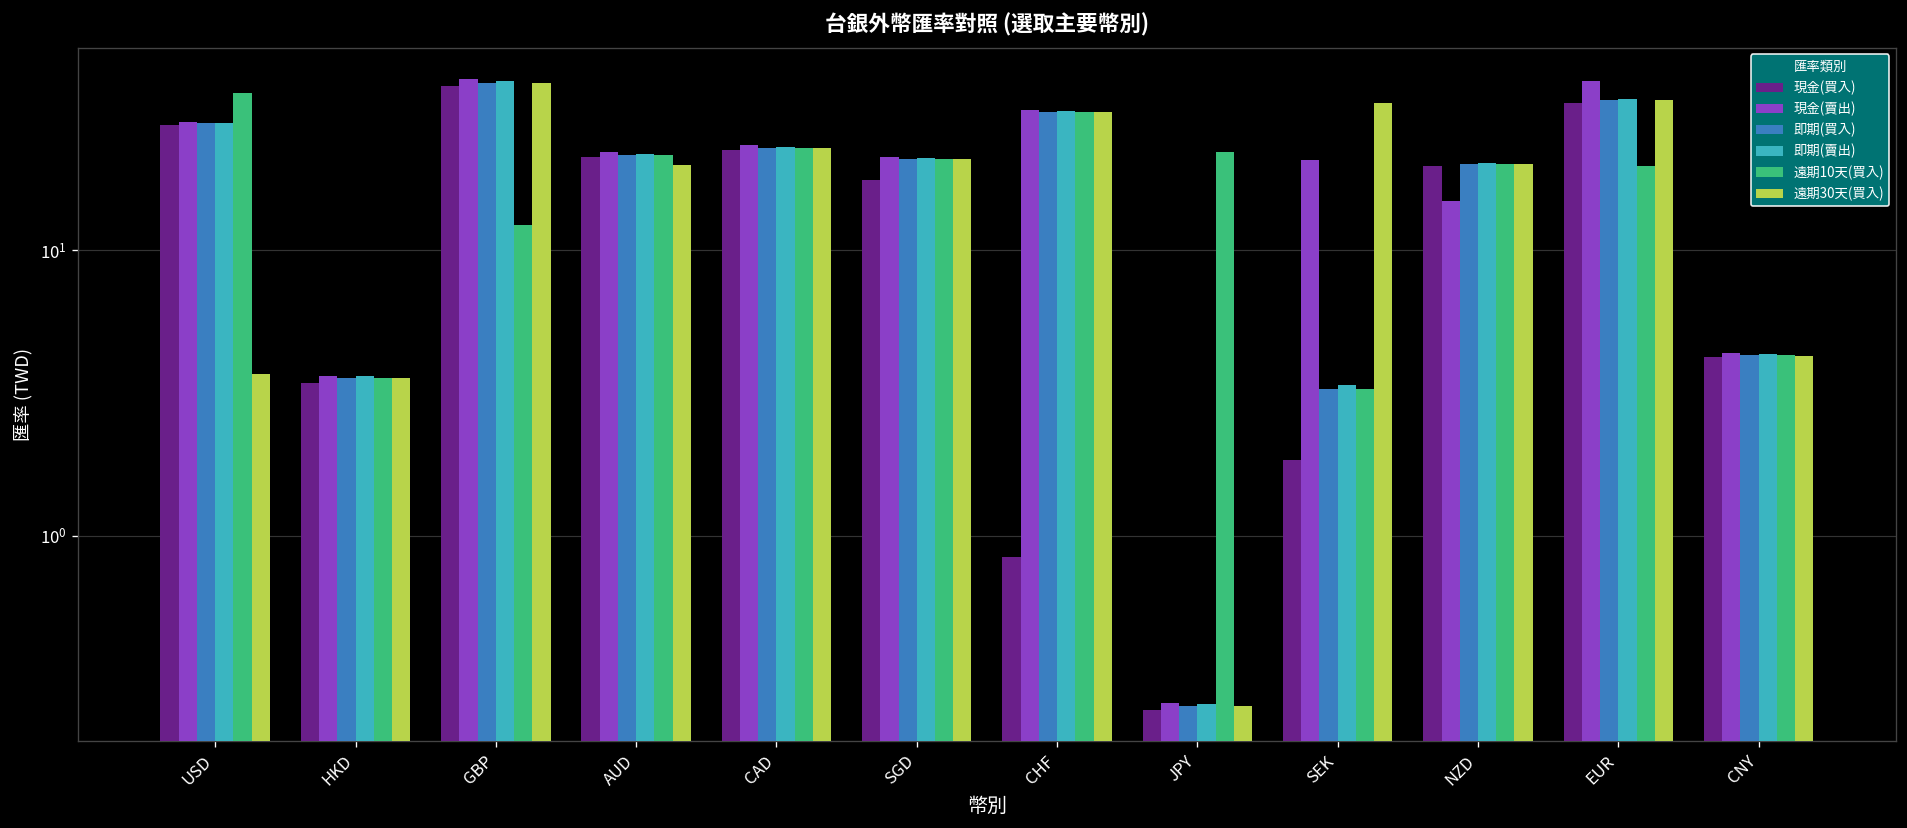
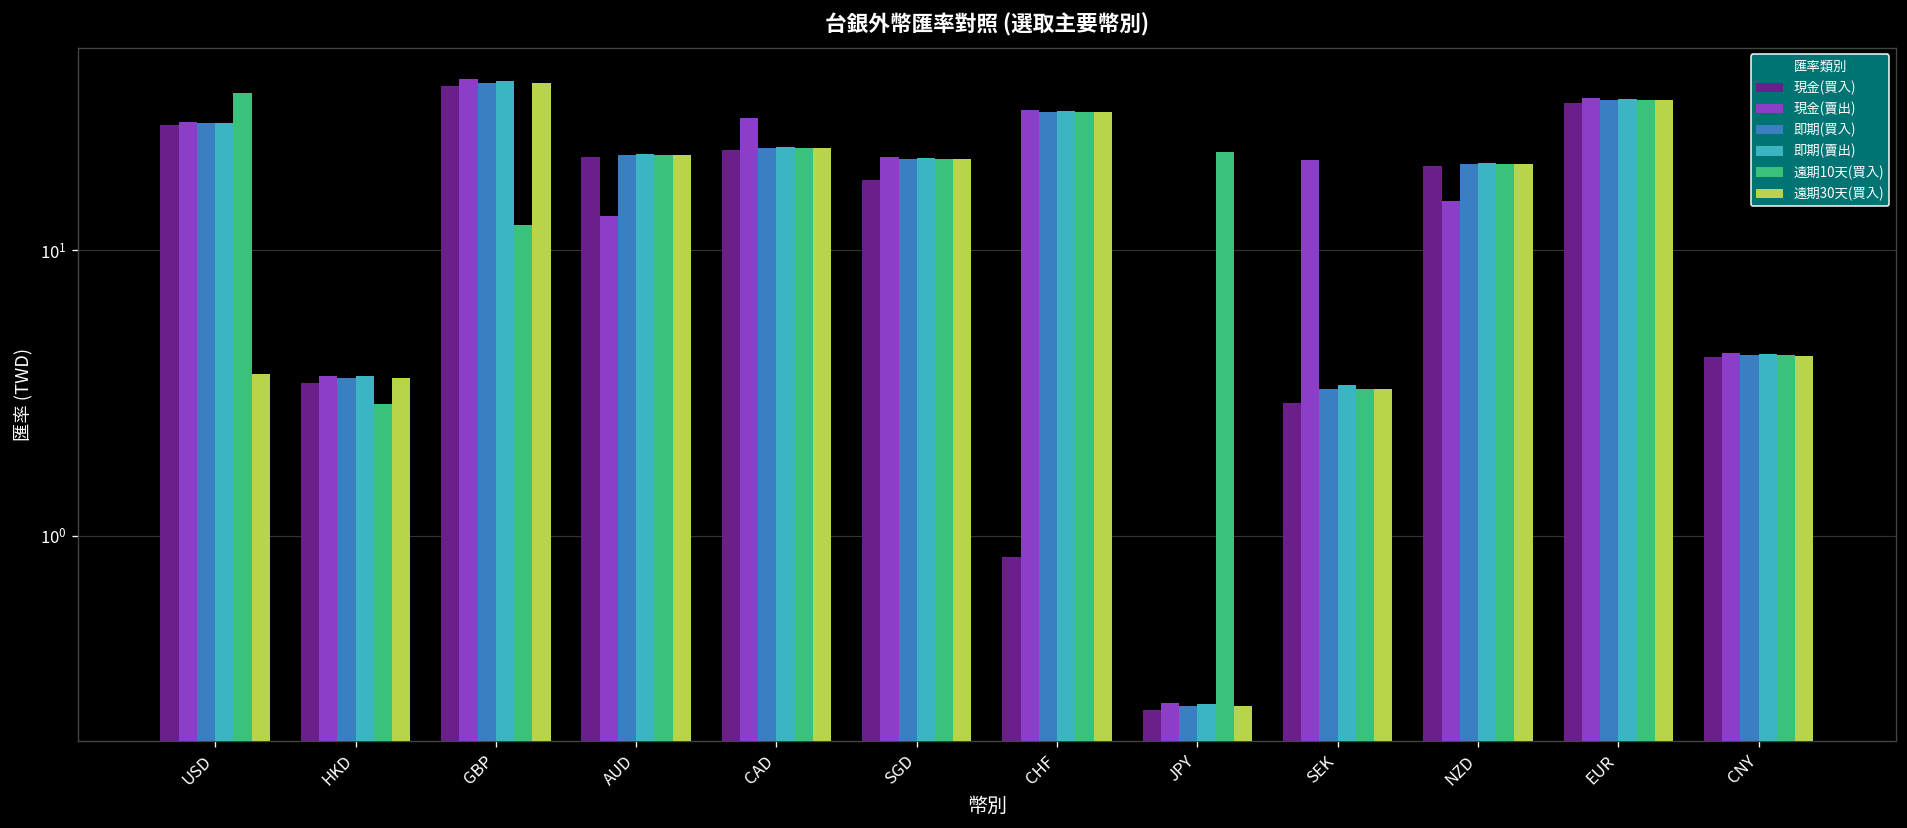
  {
    "現金(買入)": {
      "USD": 27,
      "HKD": 3.4,
      "GBP": 38,
      "AUD": 21,
      "CAD": 22,
      "SGD": 18,
      "CHF": 0.84,
      "JPY": 0.25,
-     "SEK": 1.8,
+     "SEK": 2.9,
      "NZD": 20,
      "EUR": 33,
      "CNY": 4.2
    },
    "現金(賣出)": {
      "USD": 28,
      "HKD": 3.6,
      "GBP": 40,
-     "AUD": 22,
-     "CAD": 23,
+     "AUD": 13,
+     "CAD": 29,
      "SGD": 21,
      "CHF": 31,
      "JPY": 0.26,
      "SEK": 21,
      "NZD": 15,
-     "EUR": 39,
+     "EUR": 34,
      "CNY": 4.4
    },
    "遠期10天(買入)": {
      "USD": 36,
-     "HKD": 3.6,
+     "HKD": 2.9,
      "GBP": 12,
      "AUD": 22,
      "CAD": 23,
      "SGD": 21,
      "CHF": 31,
      "JPY": 22,
      "SEK": 3.3,
      "NZD": 20,
-     "EUR": 20,
+     "EUR": 33,
      "CNY": 4.3
    },
    "遠期30天(買入)": {
      "USD": 3.7,
      "HKD": 3.6,
      "GBP": 39,
-     "AUD": 20,
+     "AUD": 22,
      "CAD": 23,
      "SGD": 21,
      "CHF": 31,
      "JPY": 0.25,
-     "SEK": 33,
+     "SEK": 3.3,
      "NZD": 20,
      "EUR": 33,
      "CNY": 4.3
    }
  }
